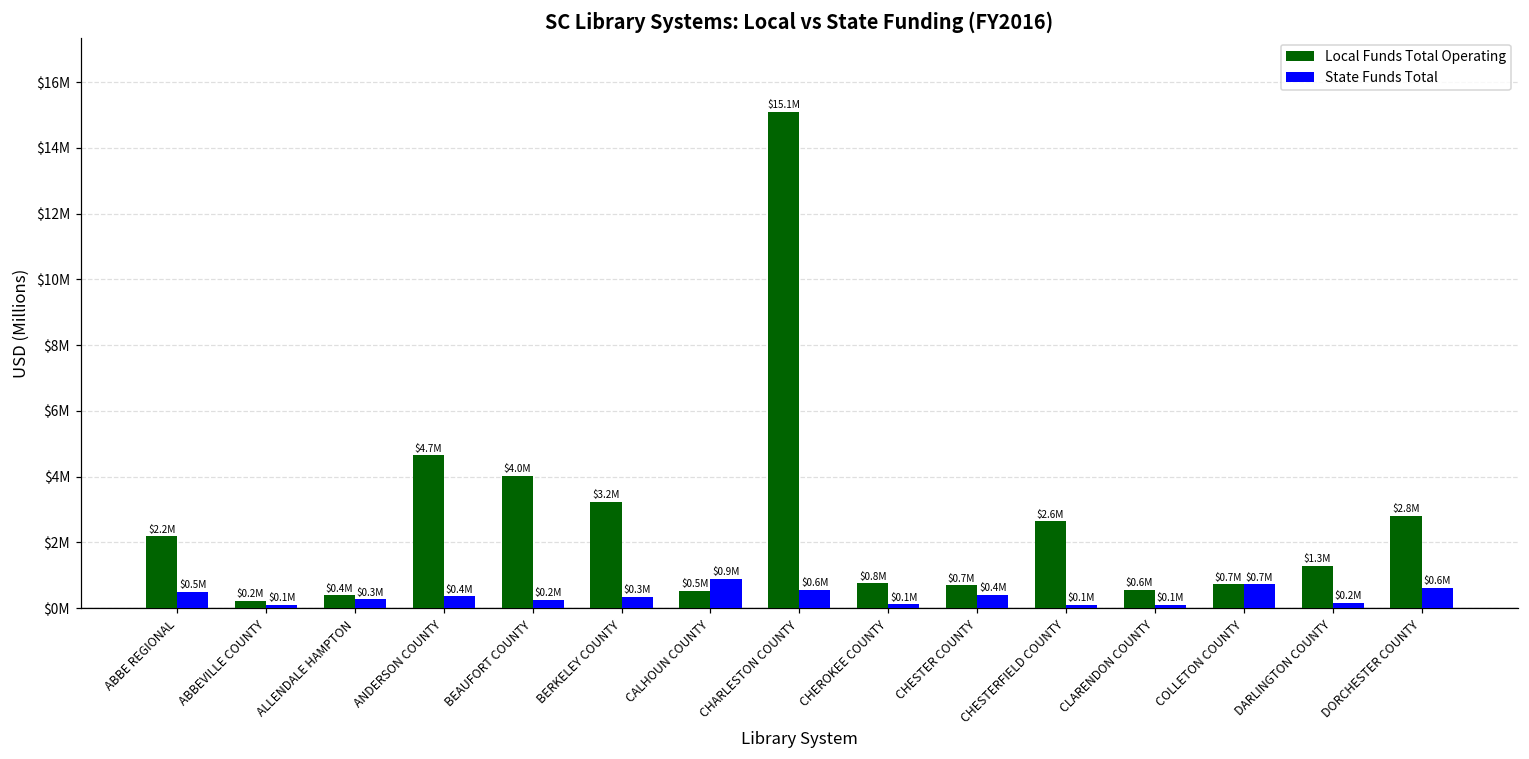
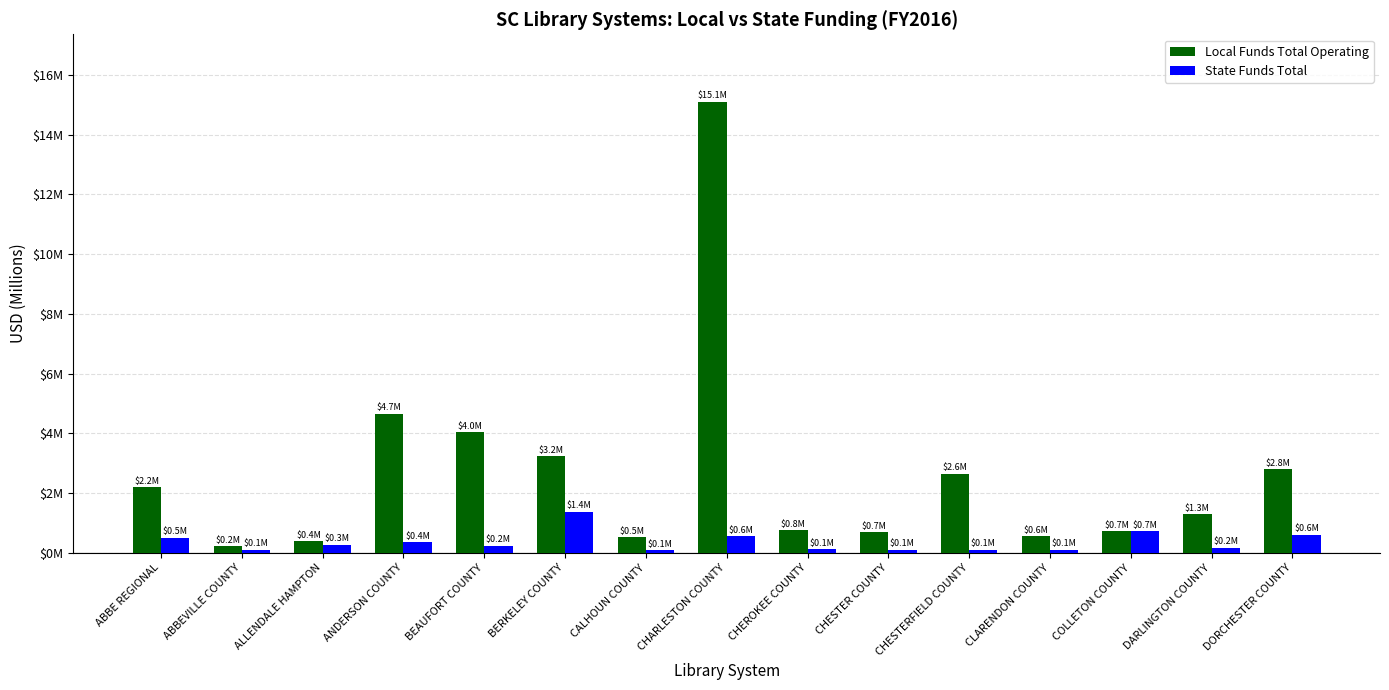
  {
    "Local Funds Total Operating": {
      "ABBE REGIONAL": "$2.2M",
      "ABBEVILLE COUNTY": "$0.2M",
      "ALLENDALE HAMPTON": "$0.4M",
      "ANDERSON COUNTY": "$4.7M",
      "BEAUFORT COUNTY": "$4.0M",
      "BERKELEY COUNTY": "$3.2M",
      "CALHOUN COUNTY": "$0.5M",
      "CHARLESTON COUNTY": "$15.1M",
      "CHEROKEE COUNTY": "$0.8M",
      "CHESTER COUNTY": "$0.7M",
      "CHESTERFIELD COUNTY": "$2.6M",
      "CLARENDON COUNTY": "$0.6M",
      "COLLETON COUNTY": "$0.7M",
      "DARLINGTON COUNTY": "$1.3M",
      "DORCHESTER COUNTY": "$2.8M"
    },
    "State Funds Total": {
      "ABBE REGIONAL": "$0.5M",
      "ABBEVILLE COUNTY": "$0.1M",
      "ALLENDALE HAMPTON": "$0.3M",
      "ANDERSON COUNTY": "$0.4M",
      "BEAUFORT COUNTY": "$0.2M",
-     "BERKELEY COUNTY": "$0.3M",
-     "CALHOUN COUNTY": "$0.9M",
+     "BERKELEY COUNTY": "$1.4M",
+     "CALHOUN COUNTY": "$0.1M",
      "CHARLESTON COUNTY": "$0.6M",
      "CHEROKEE COUNTY": "$0.1M",
-     "CHESTER COUNTY": "$0.4M",
+     "CHESTER COUNTY": "$0.1M",
      "CHESTERFIELD COUNTY": "$0.1M",
      "CLARENDON COUNTY": "$0.1M",
      "COLLETON COUNTY": "$0.7M",
      "DARLINGTON COUNTY": "$0.2M",
      "DORCHESTER COUNTY": "$0.6M"
    }
  }
